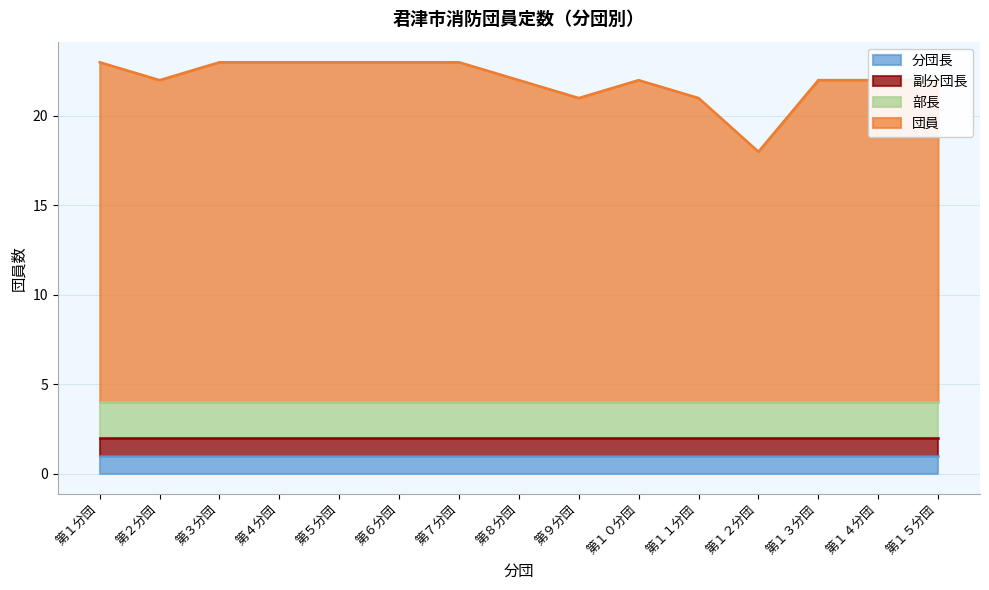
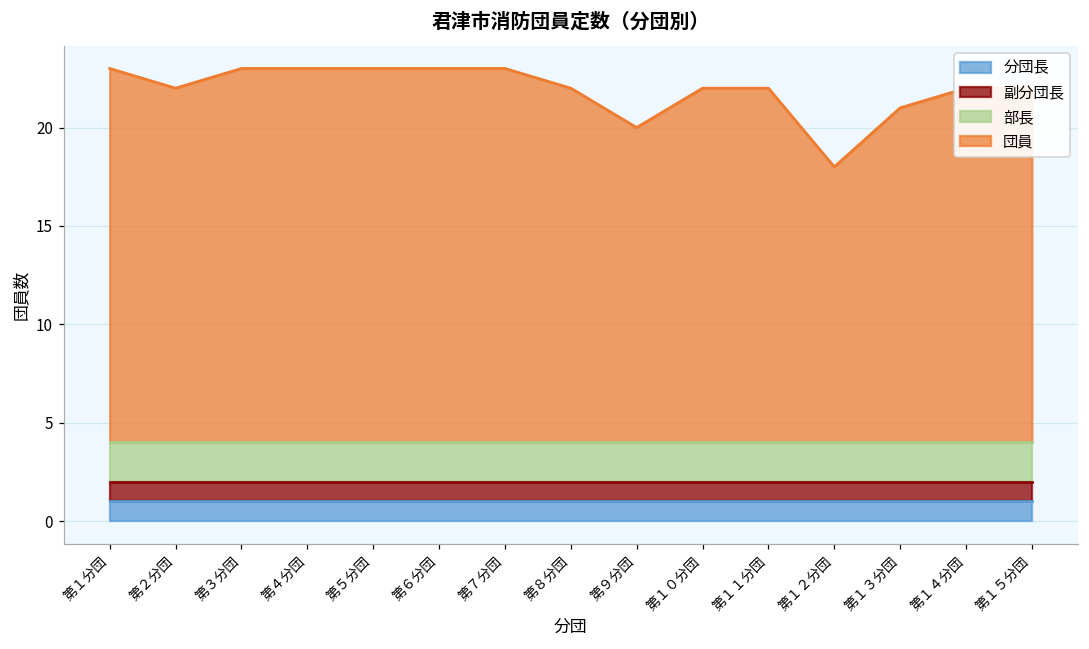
  {
    "分団長": {
      "第１分団": 1.0,
      "第２分団": 1.0,
      "第３分団": 1.0,
      "第４分団": 1.0,
      "第５分団": 1.0,
      "第６分団": 1.0,
      "第７分団": 1.0,
      "第８分団": 1.0,
      "第９分団": 1.0,
      "第１０分団": 1.0,
      "第１１分団": 1.0,
      "第１２分団": 1.0,
      "第１３分団": 1.0,
      "第１４分団": 1.0,
      "第１５分団": 1.0
    },
    "副分団長": {
      "第１分団": 2.0,
      "第２分団": 2.0,
      "第３分団": 2.0,
      "第４分団": 2.0,
      "第５分団": 2.0,
      "第６分団": 2.0,
      "第７分団": 2.0,
      "第８分団": 2.0,
      "第９分団": 2.0,
      "第１０分団": 2.0,
      "第１１分団": 2.0,
      "第１２分団": 2.0,
      "第１３分団": 2.0,
      "第１４分団": 2.0,
      "第１５分団": 2.0
    },
    "部長": {
      "第１分団": 4.0,
      "第２分団": 4.0,
      "第３分団": 4.0,
      "第４分団": 4.0,
      "第５分団": 4.0,
      "第６分団": 4.0,
      "第７分団": 4.0,
      "第８分団": 4.0,
      "第９分団": 4.0,
      "第１０分団": 4.0,
      "第１１分団": 4.0,
      "第１２分団": 4.0,
      "第１３分団": 4.0,
      "第１４分団": 4.0,
      "第１５分団": 4.0
    },
    "団員": {
      "第１分団": 23.0,
      "第２分団": 22.0,
      "第３分団": 23.0,
      "第４分団": 23.0,
      "第５分団": 23.0,
      "第６分団": 23.0,
      "第７分団": 23.0,
      "第８分団": 22.0,
-     "第９分団": 21.0,
+     "第９分団": 20.0,
      "第１０分団": 22.0,
-     "第１１分団": 21.0,
+     "第１１分団": 22.0,
      "第１２分団": 18.0,
-     "第１３分団": 22.0
+     "第１３分団": 21.0
    }
  }
